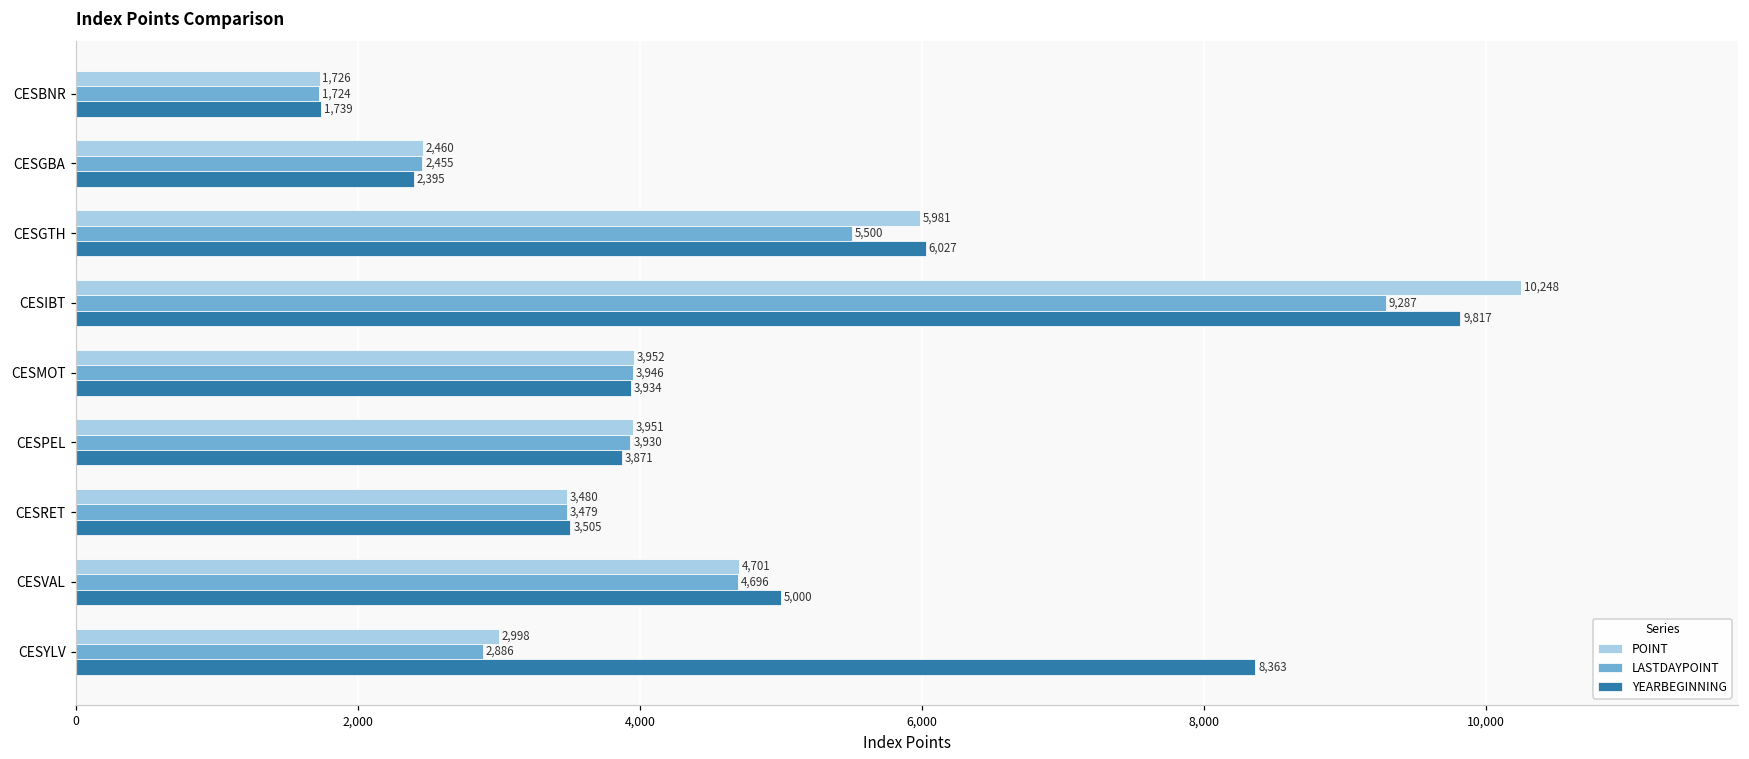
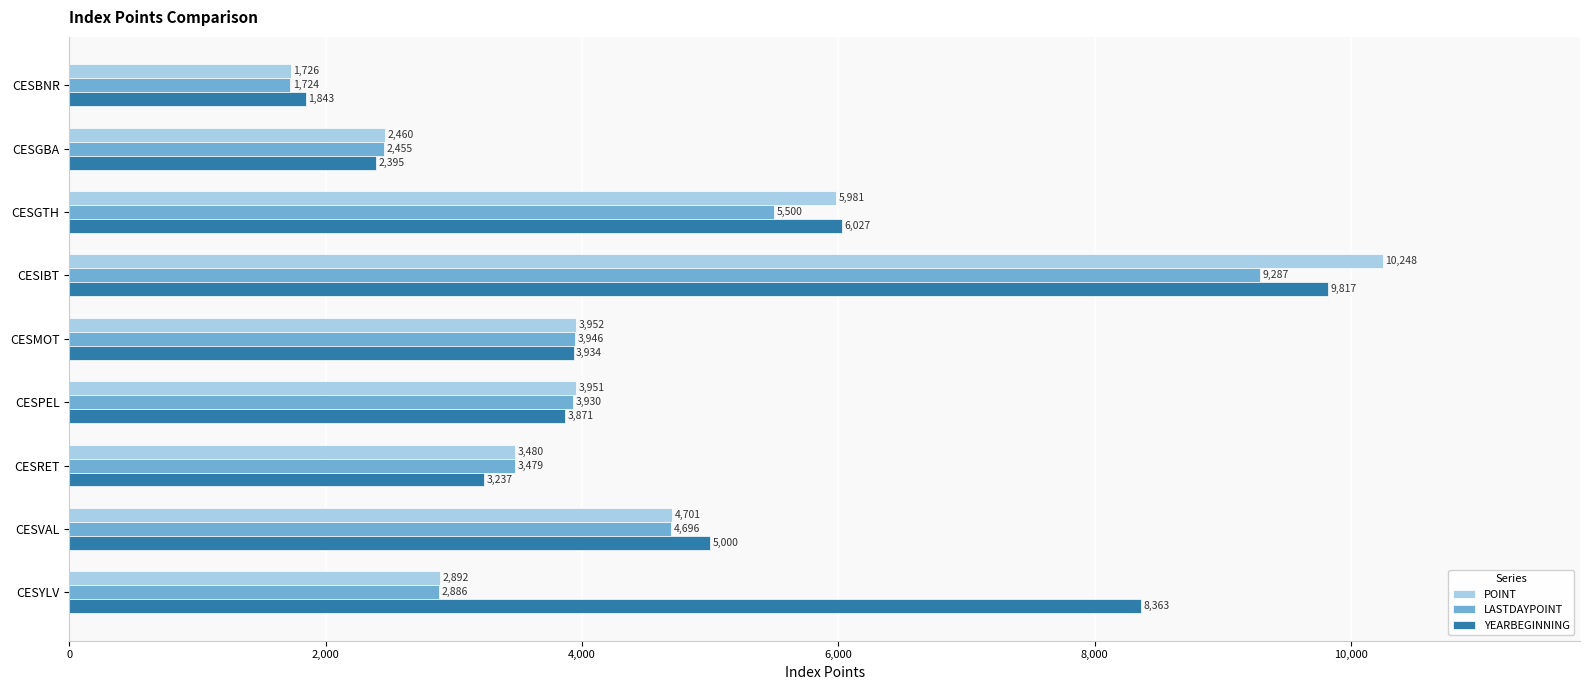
  {
    "POINT": {
      "CESBNR": "1,726",
      "CESGBA": "2,460",
      "CESGTH": "5,981",
      "CESIBT": "10,248",
      "CESMOT": "3,952",
      "CESPEL": "3,951",
      "CESRET": "3,480",
      "CESVAL": "4,701",
-     "CESYLV": "2,998"
+     "CESYLV": "2,892"
    },
    "LASTDAYPOINT": {
      "CESBNR": "1,724",
      "CESGBA": "2,455",
      "CESGTH": "5,500",
      "CESIBT": "9,287",
      "CESMOT": "3,946",
      "CESPEL": "3,930",
      "CESRET": "3,479",
      "CESVAL": "4,696",
      "CESYLV": "2,886"
    },
    "YEARBEGINNING": {
-     "CESBNR": "1,739",
+     "CESBNR": "1,843",
      "CESGBA": "2,395",
      "CESGTH": "6,027",
      "CESIBT": "9,817",
      "CESMOT": "3,934",
      "CESPEL": "3,871",
-     "CESRET": "3,505",
+     "CESRET": "3,237",
      "CESVAL": "5,000",
      "CESYLV": "8,363"
    }
  }
